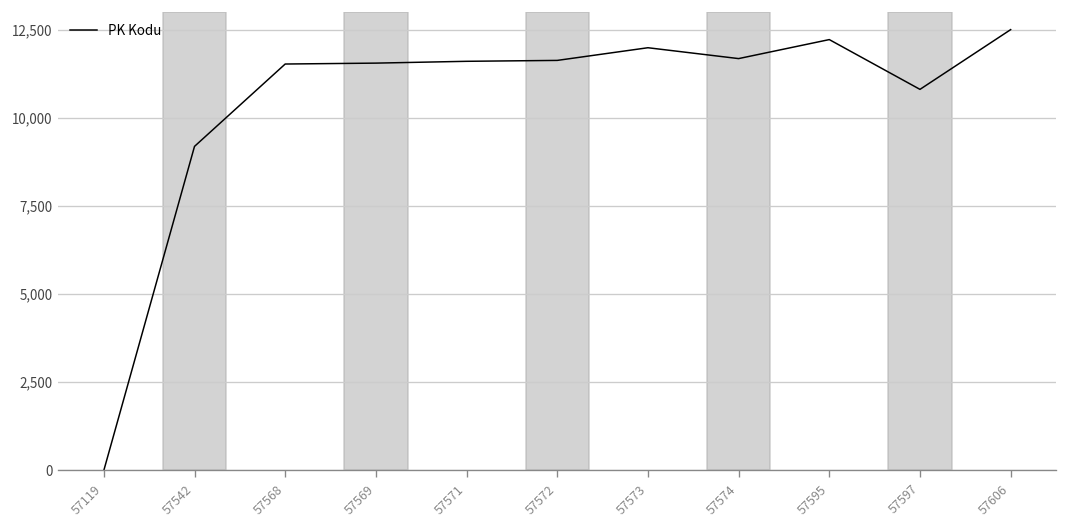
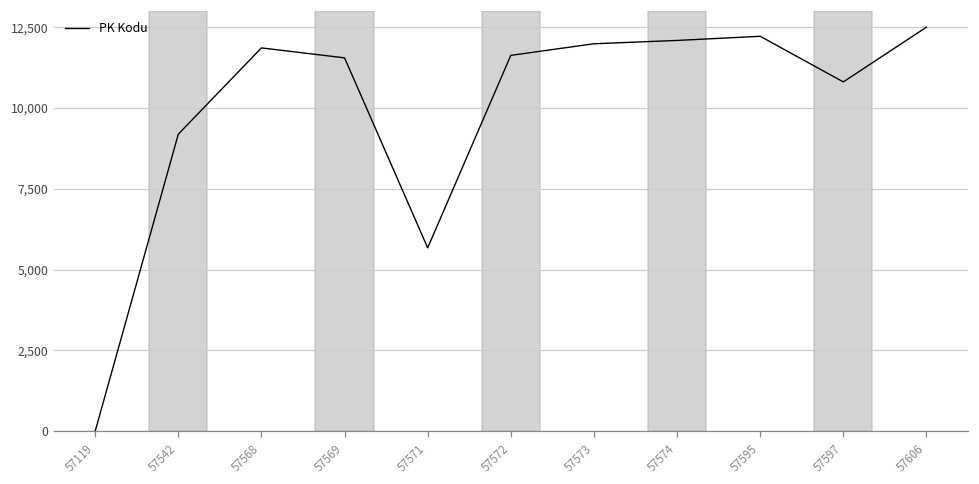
  {
    "57119": "0",
    "57542": "9,200",
-   "57568": "11,500",
+   "57568": "11,900",
    "57569": "11,600",
-   "57571": "11,600",
+   "57571": "5,700",
    "57572": "11,600",
    "57573": "12,000",
-   "57574": "11,700",
+   "57574": "12,100",
    "57595": "12,200",
    "57597": "10,800",
    "57606": "12,500"
  }
